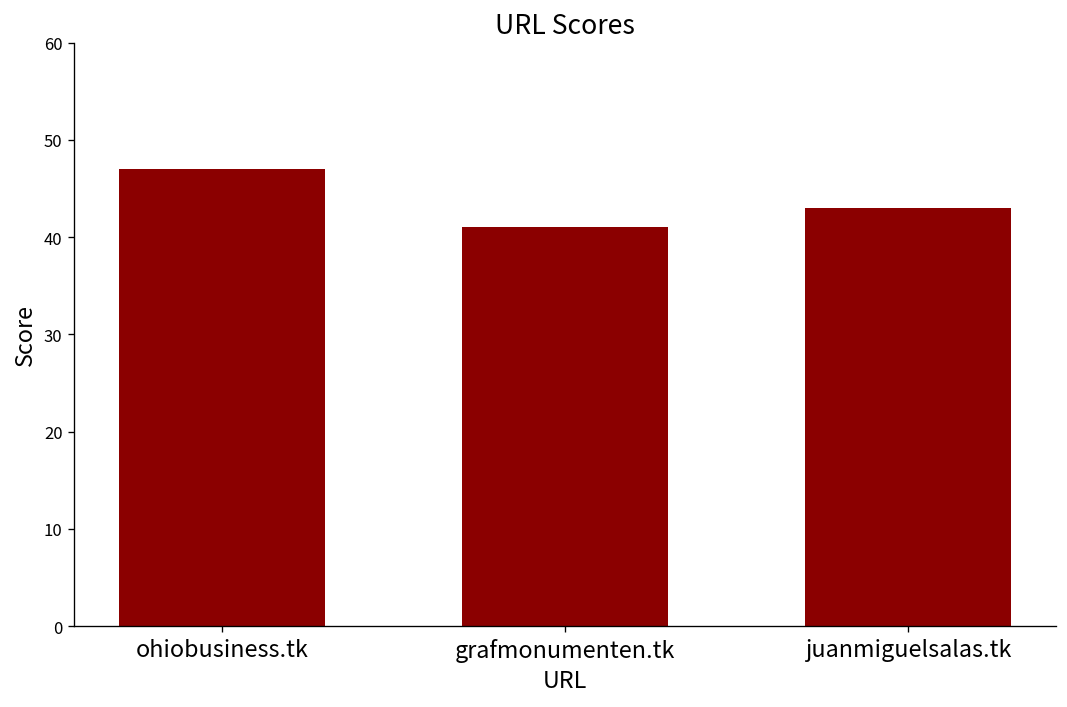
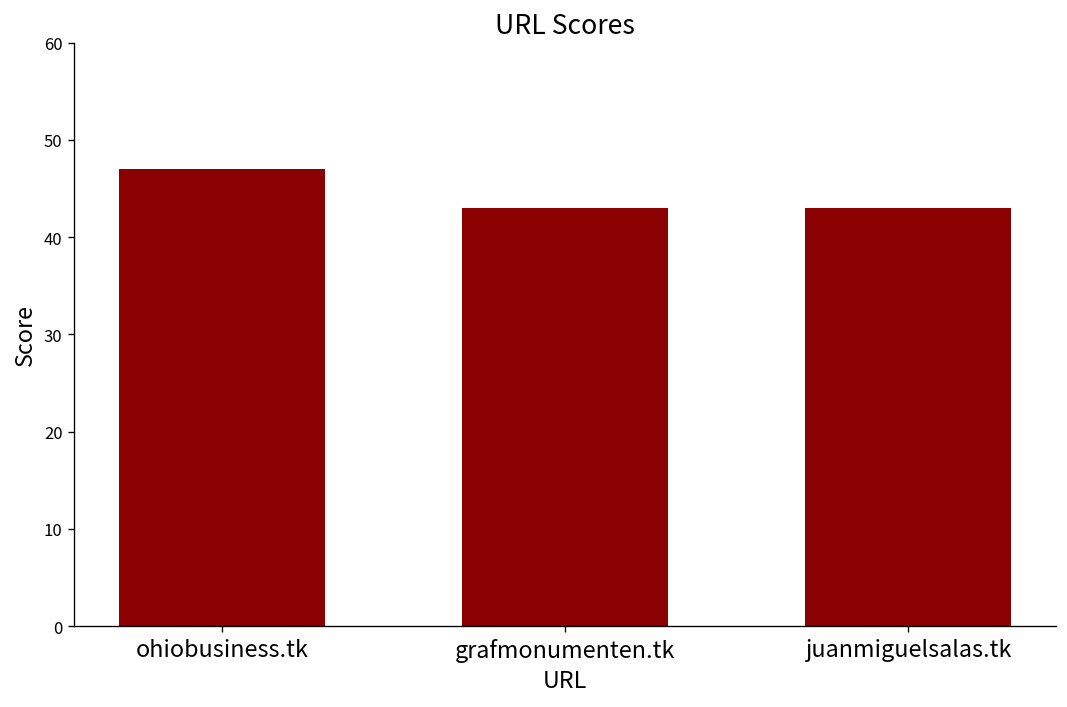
  {
    "ohiobusiness.tk": 47,
-   "grafmonumenten.tk": 41,
+   "grafmonumenten.tk": 43,
    "juanmiguelsalas.tk": 43
  }
